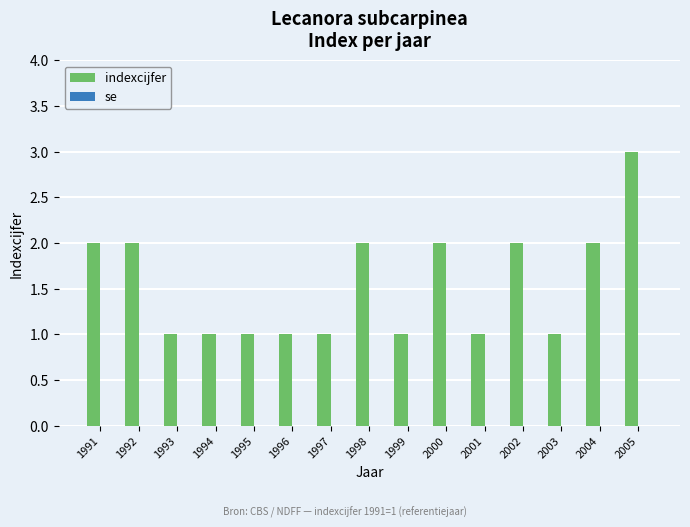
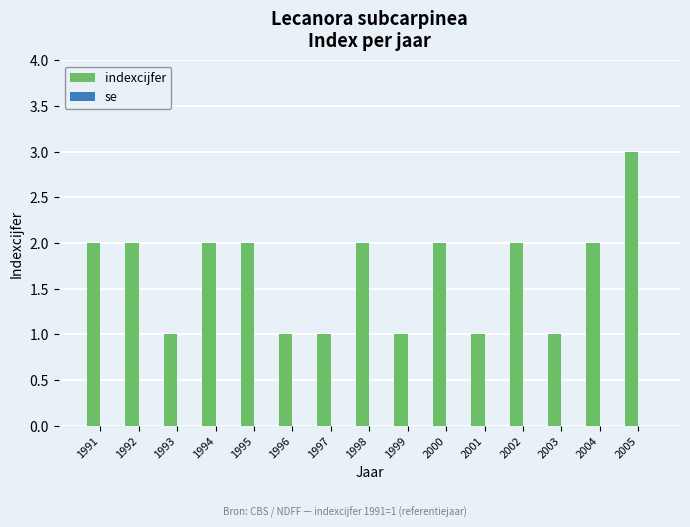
  {
    "indexcijfer": {
      "1991": 2,
      "1992": 2,
      "1993": 1,
-     "1994": 1,
-     "1995": 1,
+     "1994": 2,
+     "1995": 2,
      "1996": 1,
      "1997": 1,
      "1998": 2,
      "1999": 1,
      "2000": 2,
      "2001": 1,
      "2002": 2,
      "2003": 1,
      "2004": 2,
      "2005": 3
    },
    "se": {
      "1991": 0,
      "1992": 0,
      "1993": 0,
      "1994": 0,
      "1995": 0,
      "1996": 0,
      "1997": 0,
      "1998": 0,
      "1999": 0,
      "2000": 0,
      "2001": 0,
      "2002": 0,
      "2003": 0,
      "2004": 0,
      "2005": 0
    }
  }
